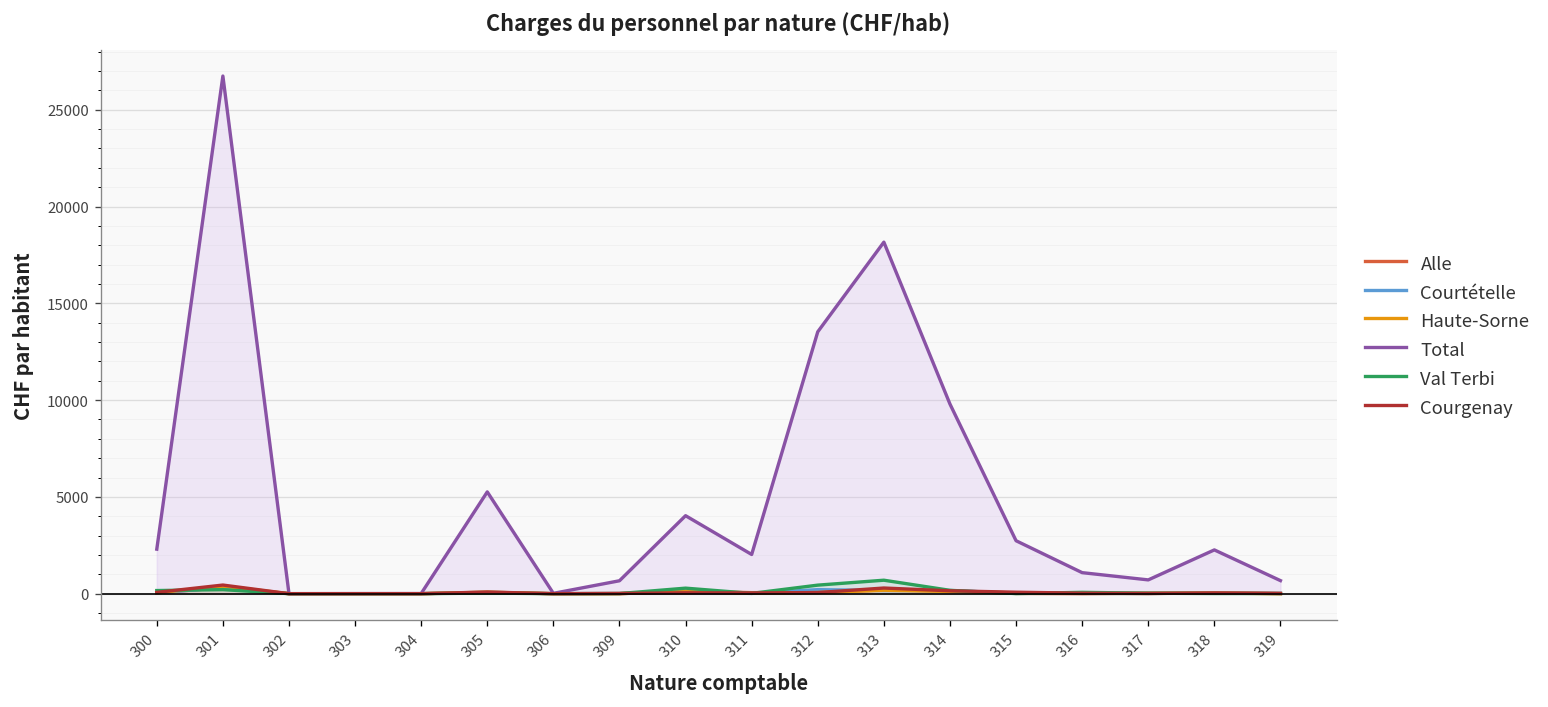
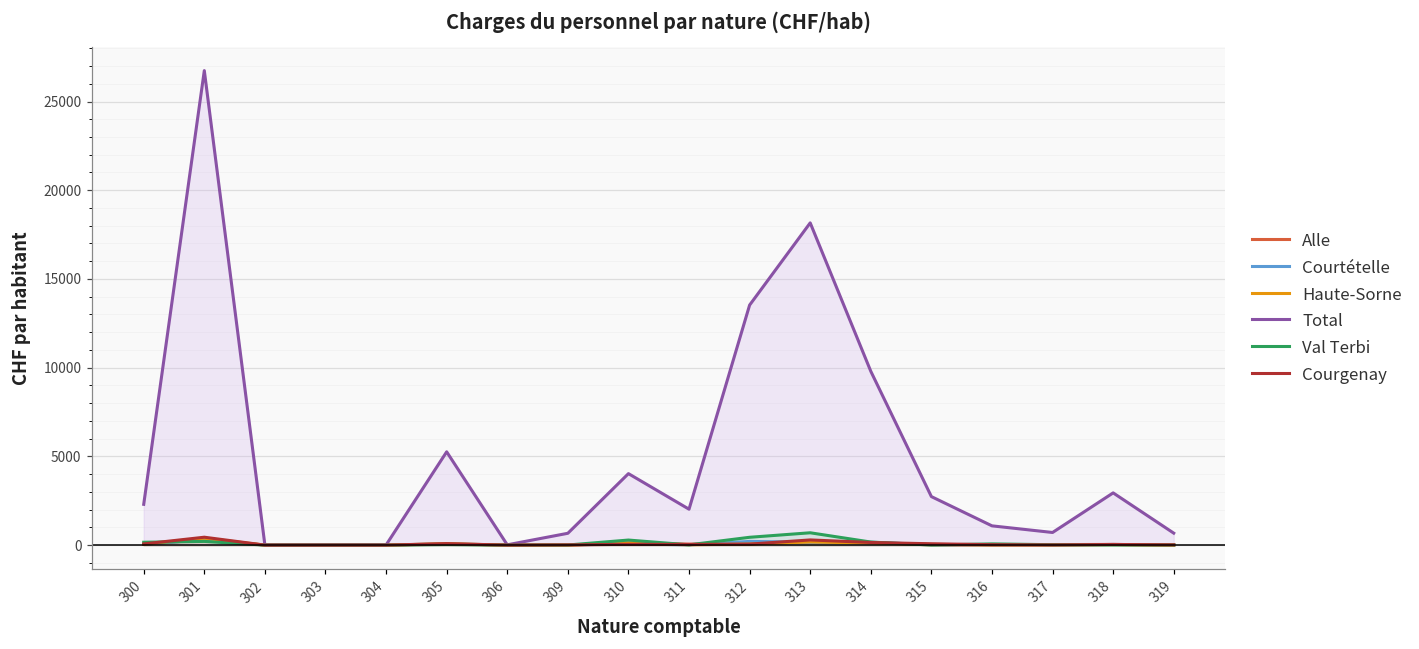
  {
    "Total": {
      "300": 2300,
      "301": 26700,
      "305": 5300,
      "309": 700,
      "310": 4000,
      "311": 2000,
      "312": 13500,
      "313": 18200,
      "314": 9800,
      "315": 2700,
      "316": 1100,
      "317": 700,
-     "318": 2300,
+     "318": 2900,
      "319": 700
    },
    "Val Terbi": {
      "312": 400,
      "313": 700
    }
  }
